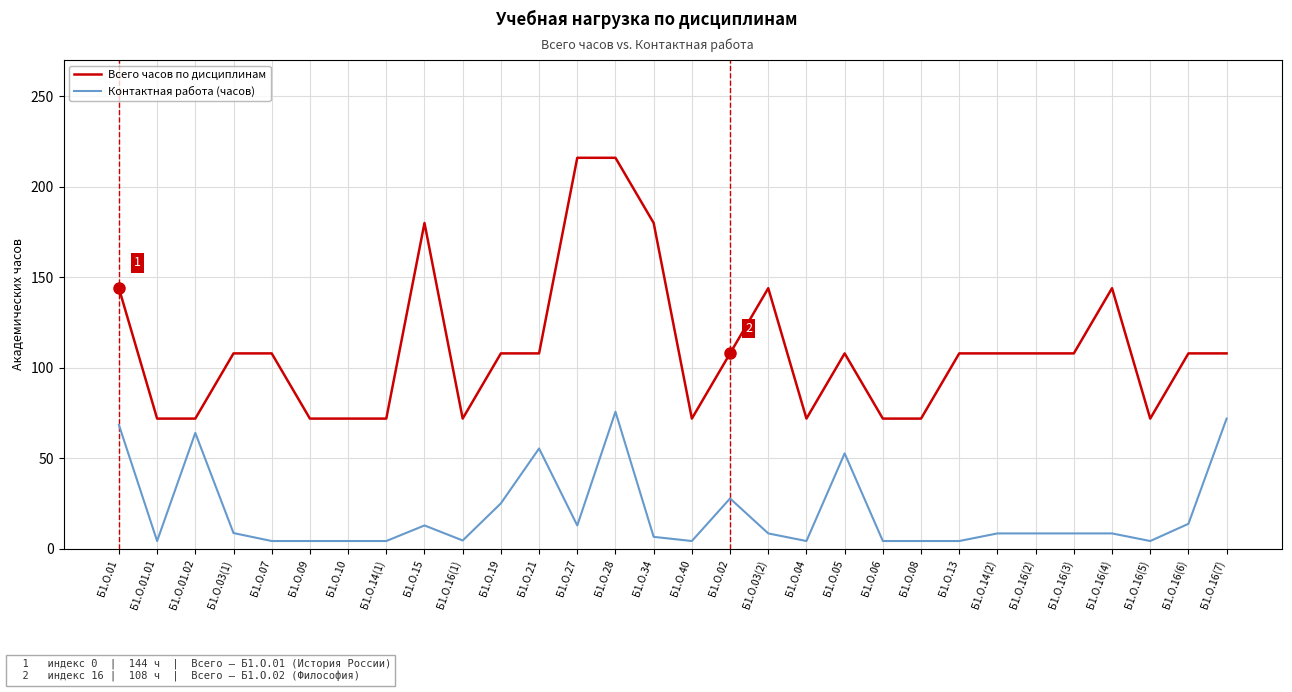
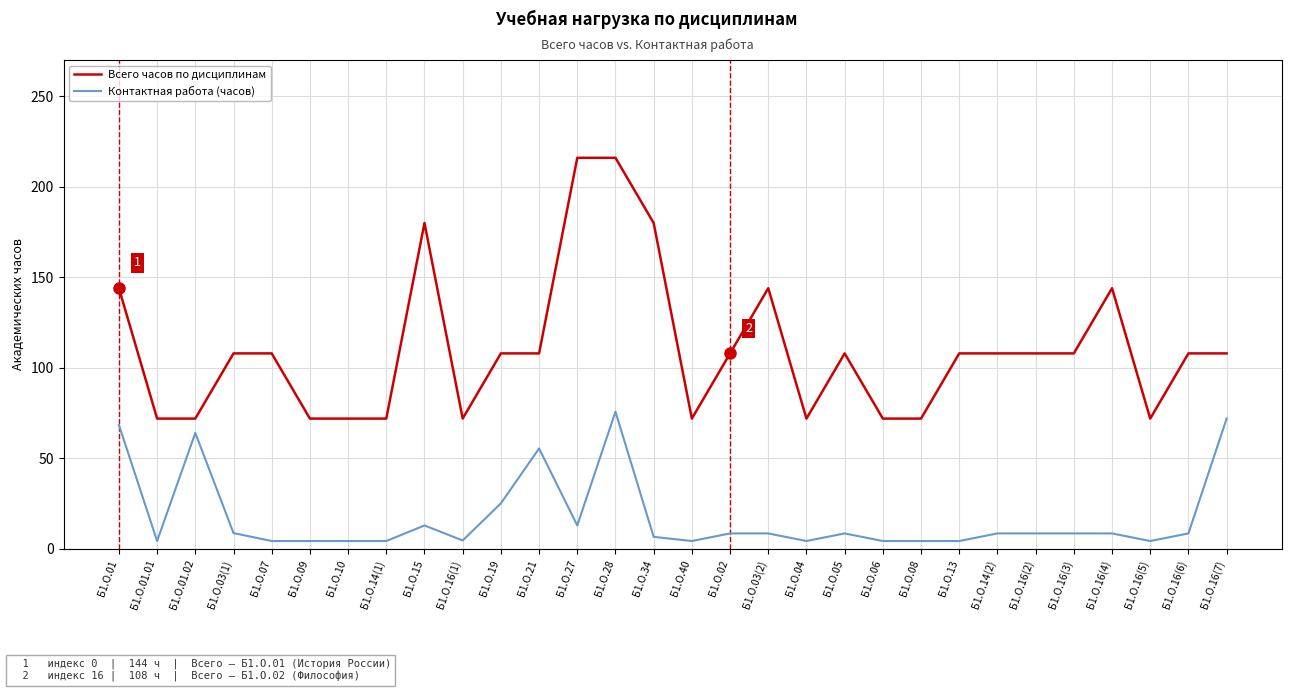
  {
    "Контактная работа (часов)": {
      "Б1.О.01": 69,
      "Б1.О.01.01": 4,
      "Б1.О.01.02": 64,
      "Б1.О.03(1)": 9,
      "Б1.О.07": 4,
      "Б1.О.09": 4,
      "Б1.О.10": 4,
      "Б1.О.14(1)": 4,
      "Б1.О.15": 13,
      "Б1.О.16(1)": 5,
      "Б1.О.19": 25,
      "Б1.О.21": 56,
      "Б1.О.27": 13,
      "Б1.О.28": 76,
      "Б1.О.34": 7,
      "Б1.О.40": 4,
-     "Б1.О.02": 28,
+     "Б1.О.02": 9,
      "Б1.О.03(2)": 9,
      "Б1.О.04": 4,
-     "Б1.О.05": 53,
+     "Б1.О.05": 9,
      "Б1.О.06": 4,
      "Б1.О.08": 4,
      "Б1.О.13": 4,
      "Б1.О.14(2)": 9,
      "Б1.О.16(2)": 9,
      "Б1.О.16(3)": 9,
      "Б1.О.16(4)": 9,
      "Б1.О.16(5)": 4,
-     "Б1.О.16(6)": 14,
+     "Б1.О.16(6)": 9,
      "Б1.О.16(7)": 72
    }
  }
